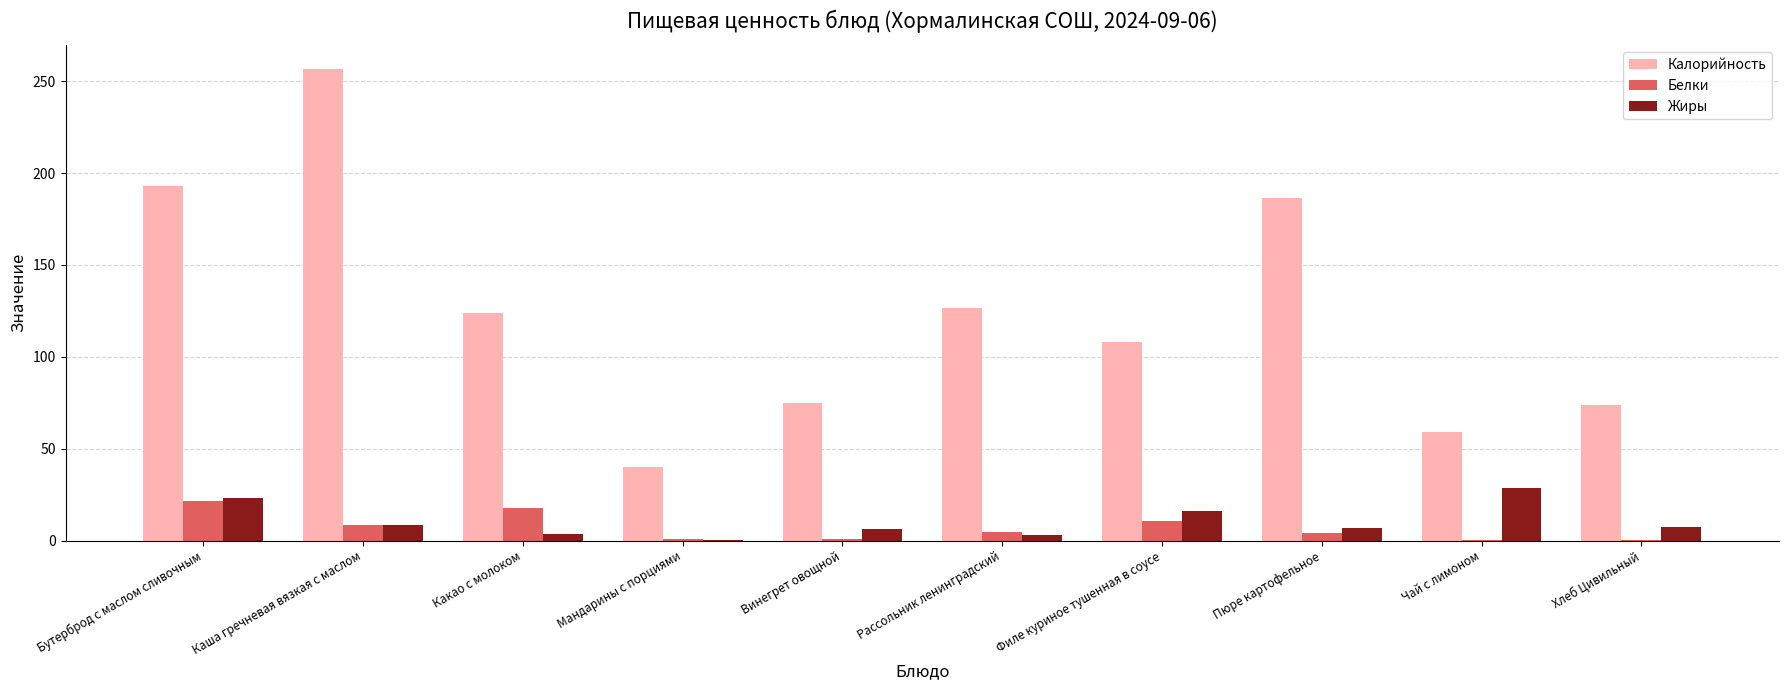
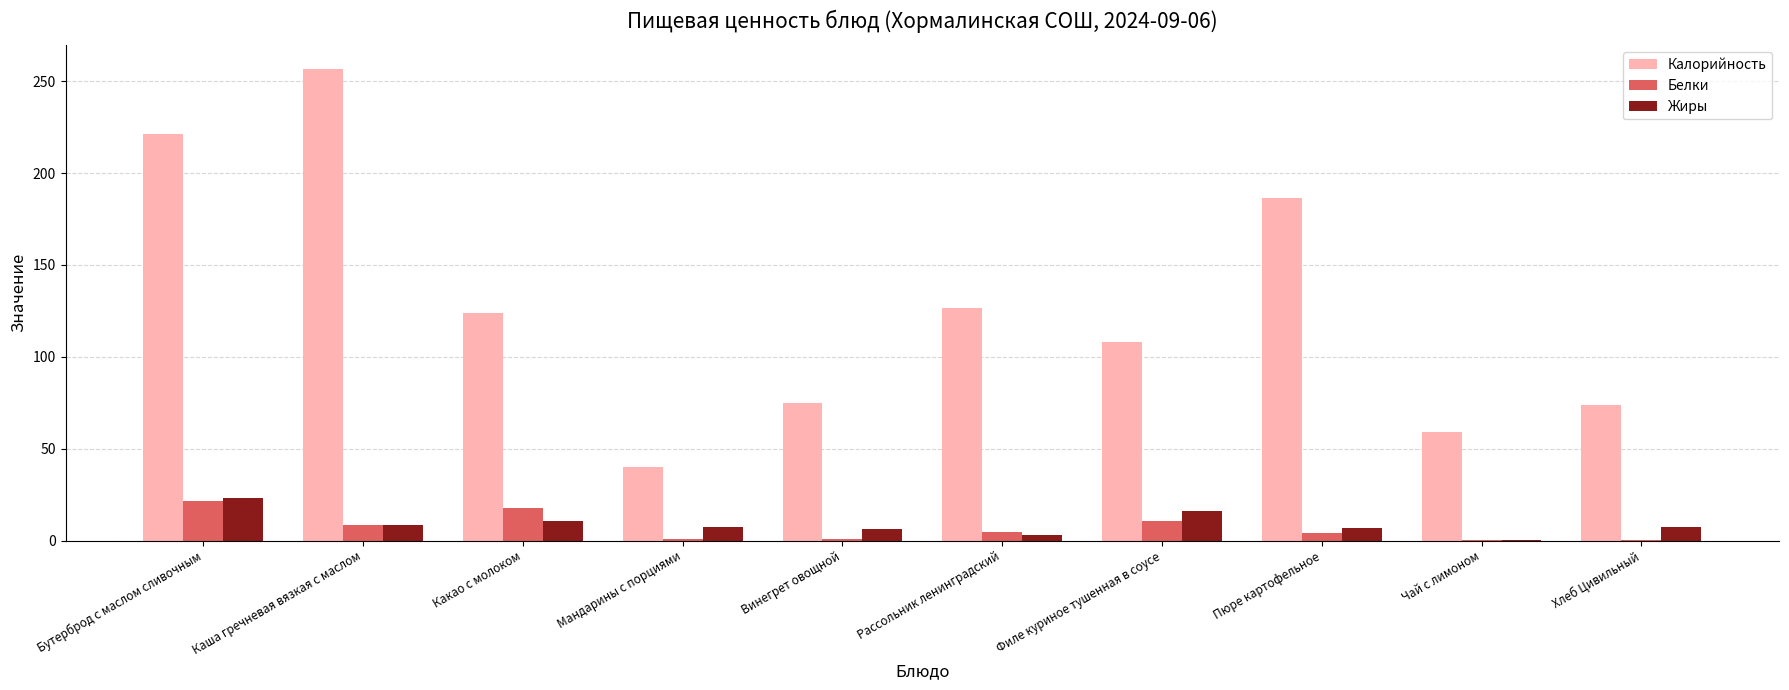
  {
    "Калорийность": {
-     "Бутерброд с маслом сливочным": 193,
+     "Бутерброд с маслом сливочным": 221,
      "Каша гречневая вязкая с маслом": 257,
      "Какао с молоком": 124,
      "Мандарины с порциями": 40,
      "Винегрет овощной": 75,
      "Рассольник ленинградский": 127,
      "Филе куриное тушенная в соусе": 108,
      "Пюре картофельное": 186,
      "Чай с лимоном": 59,
      "Хлеб Цивильный": 74
    },
    "Белки": {
      "Бутерброд с маслом сливочным": 21,
      "Каша гречневая вязкая с маслом": 9,
      "Какао с молоком": 18,
      "Рассольник ленинградский": 5,
      "Филе куриное тушенная в соусе": 11,
      "Пюре картофельное": 4
    },
    "Жиры": {
      "Бутерброд с маслом сливочным": 23,
      "Каша гречневая вязкая с маслом": 8,
-     "Какао с молоком": 3,
-     "Мандарины с порциями": 0,
+     "Какао с молоком": 11,
+     "Мандарины с порциями": 7,
      "Винегрет овощной": 6,
      "Рассольник ленинградский": 3,
      "Филе куриное тушенная в соусе": 16,
      "Пюре картофельное": 7,
-     "Чай с лимоном": 29,
+     "Чай с лимоном": 0,
      "Хлеб Цивильный": 8
    }
  }
